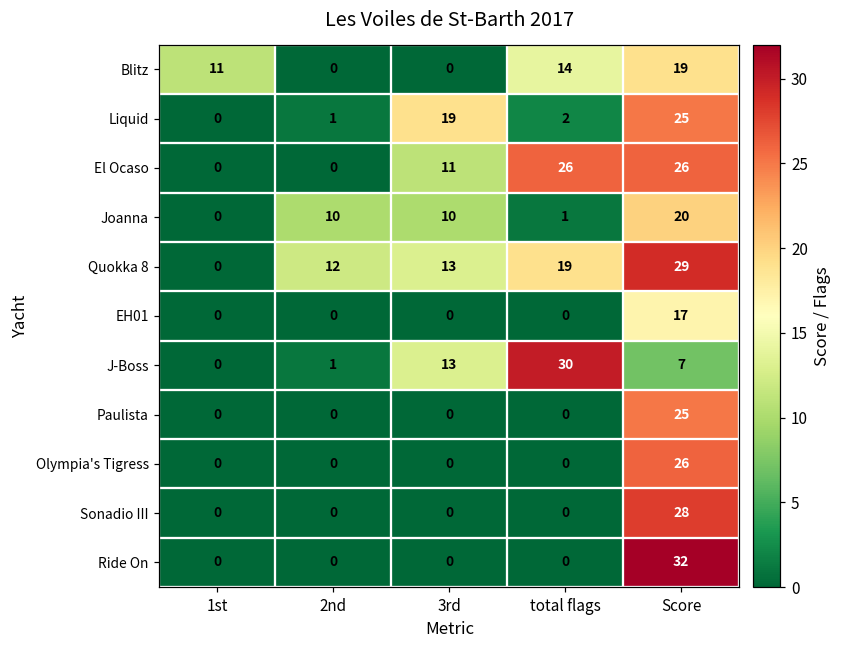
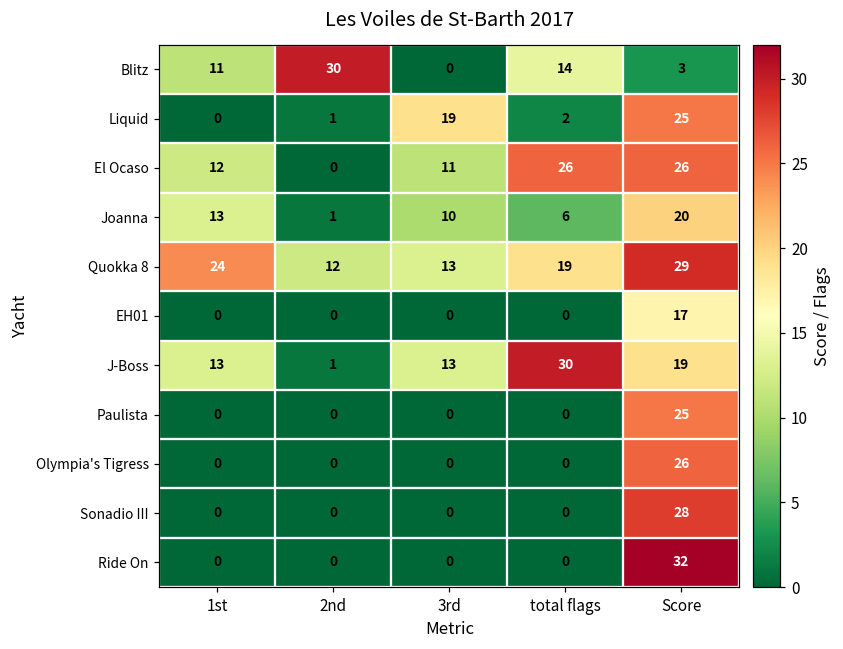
  {
    "Blitz": {
      "1st": 11,
-     "2nd": 0,
+     "2nd": 30,
      "3rd": 0,
      "total flags": 14,
-     "Score": 19
+     "Score": 3
    },
    "Liquid": {
      "1st": 0,
      "2nd": 1,
      "3rd": 19,
      "total flags": 2,
      "Score": 25
    },
    "El Ocaso": {
-     "1st": 0,
+     "1st": 12,
      "2nd": 0,
      "3rd": 11,
      "total flags": 26,
      "Score": 26
    },
    "Joanna": {
-     "1st": 0,
-     "2nd": 10,
+     "1st": 13,
+     "2nd": 1,
      "3rd": 10,
-     "total flags": 1,
+     "total flags": 6,
      "Score": 20
    },
    "Quokka 8": {
-     "1st": 0,
+     "1st": 24,
      "2nd": 12,
      "3rd": 13,
      "total flags": 19,
      "Score": 29
    },
    "EH01": {
      "1st": 0,
      "2nd": 0,
      "3rd": 0,
      "total flags": 0,
      "Score": 17
    },
    "J-Boss": {
-     "1st": 0,
+     "1st": 13,
      "2nd": 1,
      "3rd": 13,
      "total flags": 30,
-     "Score": 7
+     "Score": 19
    },
    "Paulista": {
      "1st": 0,
      "2nd": 0,
      "3rd": 0,
      "total flags": 0,
      "Score": 25
    },
    "Olympia's Tigress": {
      "1st": 0,
      "2nd": 0,
      "3rd": 0,
      "total flags": 0,
      "Score": 26
    },
    "Sonadio III": {
      "1st": 0,
      "2nd": 0,
      "3rd": 0,
      "total flags": 0,
      "Score": 28
    },
    "Ride On": {
      "1st": 0,
      "2nd": 0,
      "3rd": 0,
      "total flags": 0,
      "Score": 32
    }
  }
